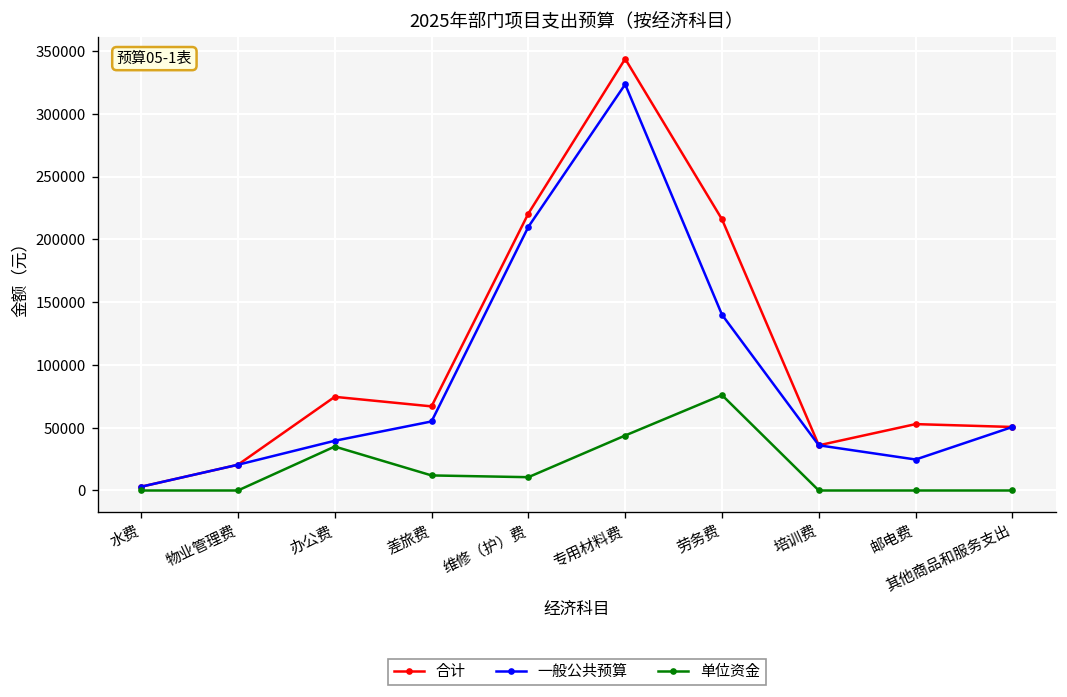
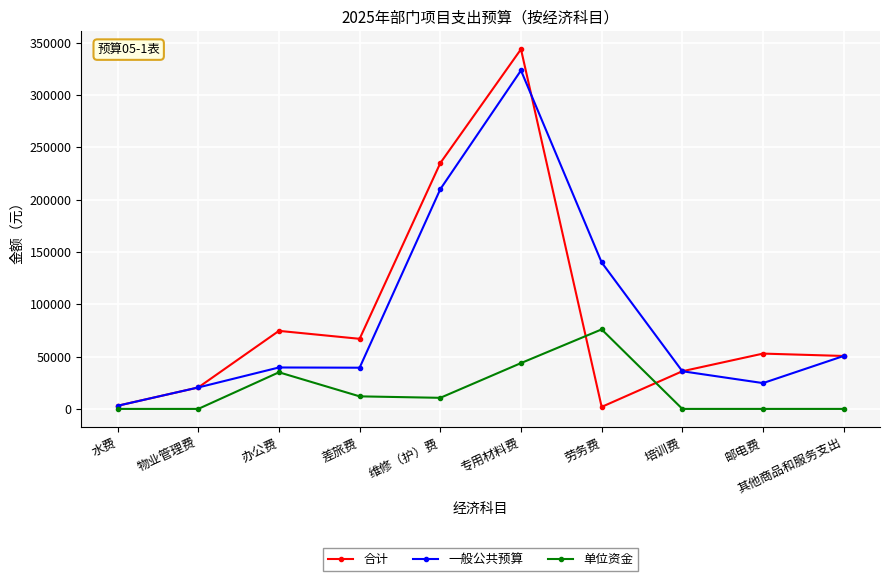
  {
    "合计": {
      "办公费": 75000,
      "差旅费": 67000,
-     "维修（护）费": 221000,
+     "维修（护）费": 235000,
      "专用材料费": 344000,
-     "劳务费": 216000,
+     "劳务费": 2000,
      "邮电费": 53000
    },
    "一般公共预算": {
      "办公费": 40000,
-     "差旅费": 55000,
+     "差旅费": 39000,
      "维修（护）费": 210000,
      "专用材料费": 324000,
      "劳务费": 140000,
      "邮电费": 25000
    },
    "单位资金": {
      "水费": 0,
      "物业管理费": 0,
      "办公费": 35000,
      "差旅费": 12000,
      "维修（护）费": 11000,
      "专用材料费": 44000,
      "劳务费": 76000,
      "培训费": 0,
      "邮电费": 0,
      "其他商品和服务支出": 0
    }
  }
